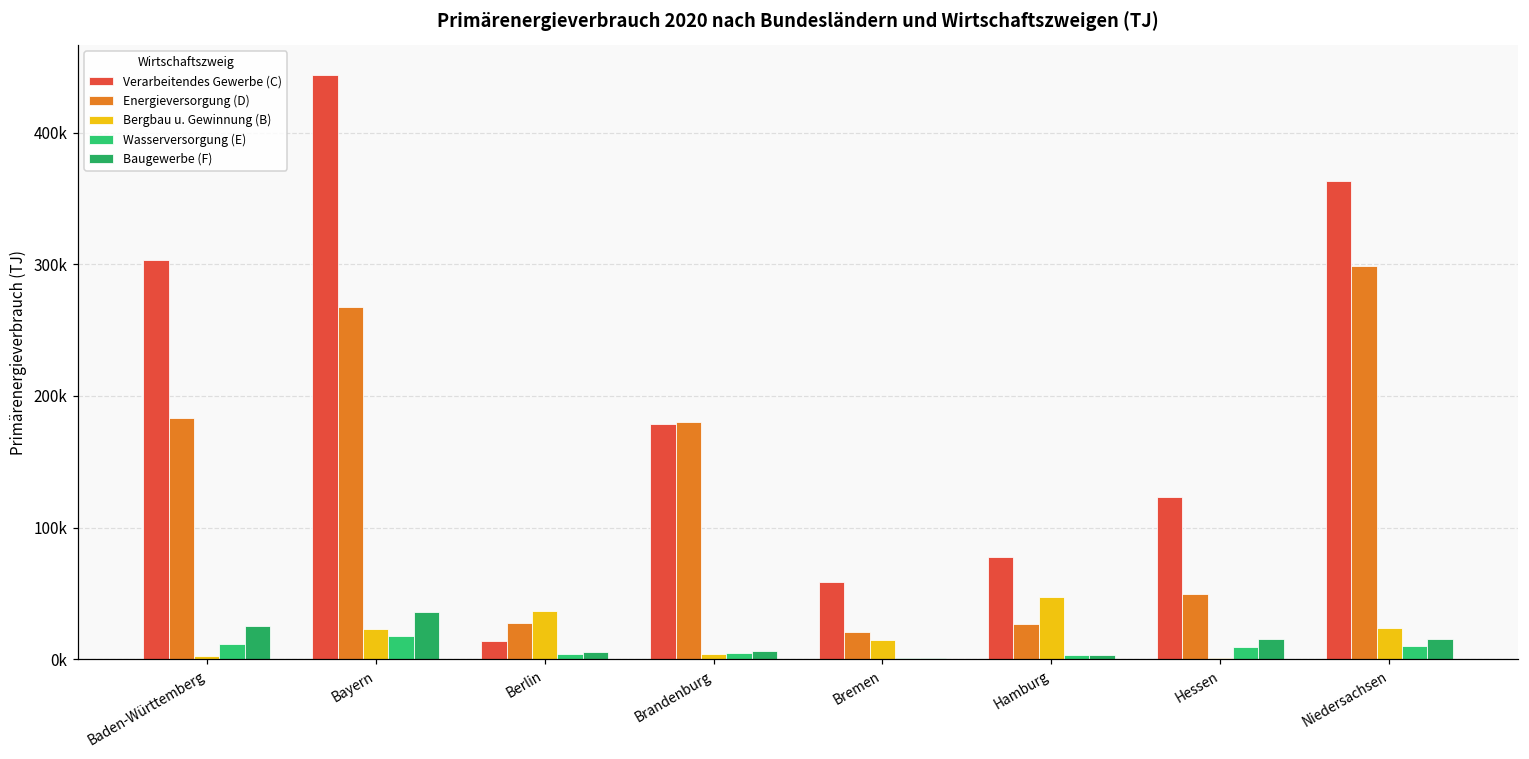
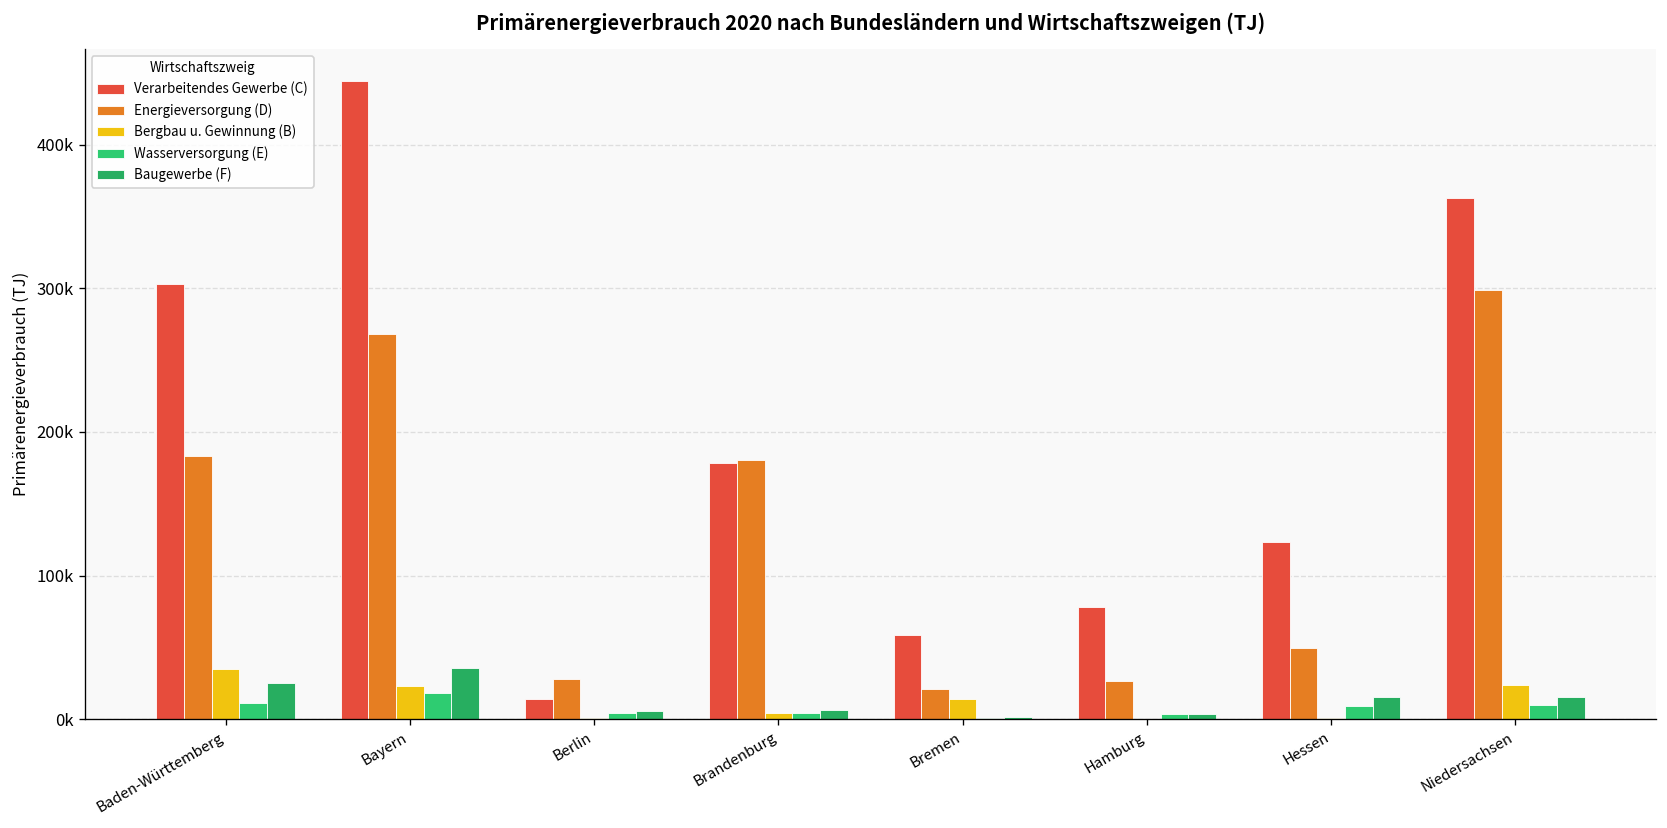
  {
    "Bergbau u. Gewinnung (B)": {
-     "Baden-Württemberg": 3000,
+     "Baden-Württemberg": 35000,
      "Bayern": 23000,
-     "Berlin": 36000,
+     "Berlin": 0,
      "Brandenburg": 4000,
      "Bremen": 14000,
-     "Hamburg": 47000,
+     "Hamburg": 0,
      "Niedersachsen": 24000
    }
  }
